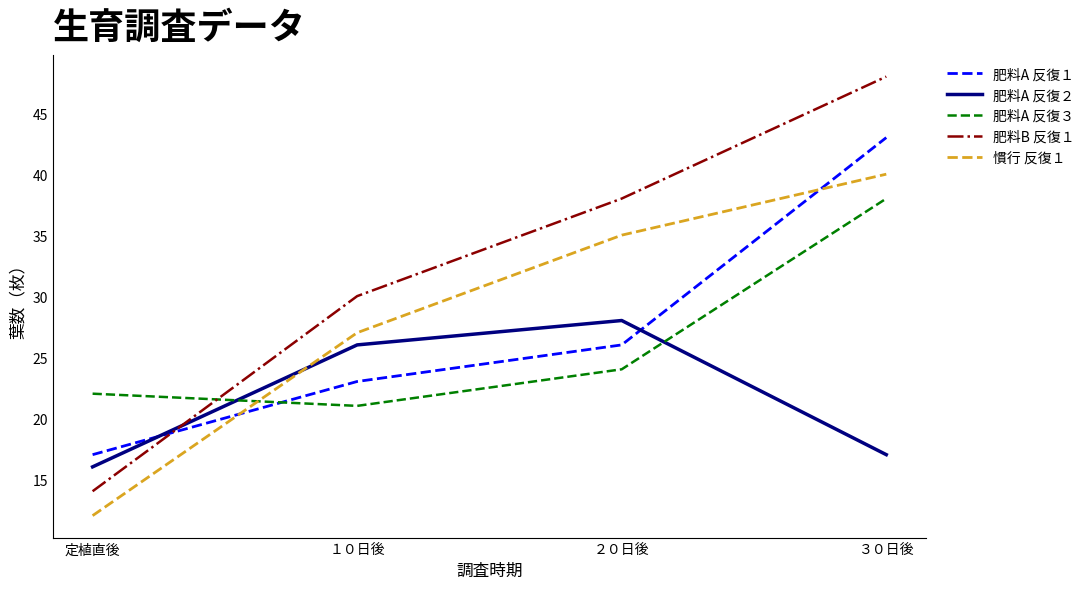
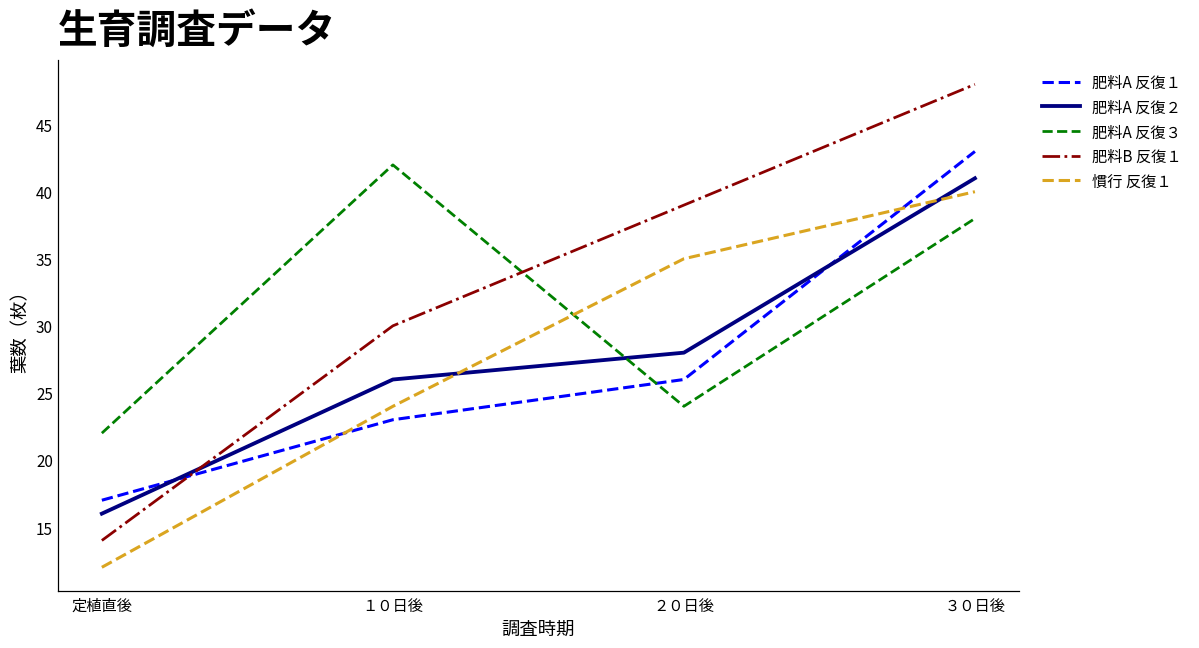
  {
    "肥料A 反復１": {
      "定植直後": 17,
      "１０日後": 23,
      "２０日後": 26,
      "３０日後": 43
    },
    "肥料A 反復２": {
      "定植直後": 16,
      "１０日後": 26,
      "２０日後": 28,
-     "３０日後": 17
+     "３０日後": 41
    },
    "肥料A 反復３": {
      "定植直後": 22,
-     "１０日後": 21,
+     "１０日後": 42,
      "２０日後": 24,
      "３０日後": 38
    },
    "肥料B 反復１": {
      "定植直後": 14,
      "１０日後": 30,
-     "２０日後": 38,
+     "２０日後": 39,
      "３０日後": 48
    },
    "慣行 反復１": {
      "定植直後": 12,
-     "１０日後": 27,
+     "１０日後": 24,
      "２０日後": 35,
      "３０日後": 40
    }
  }
